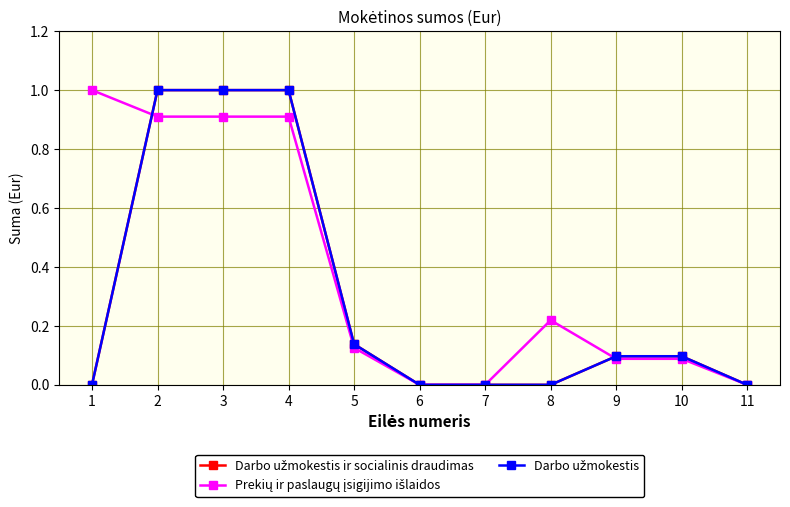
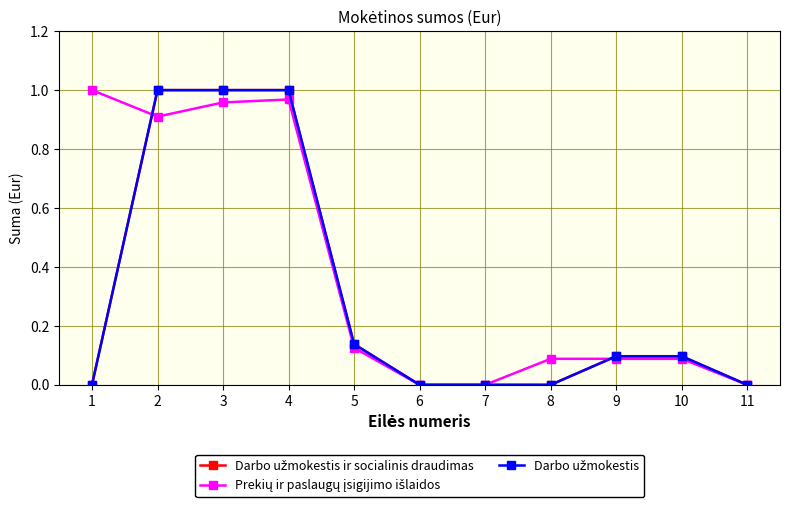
  {
    "Darbo užmokestis": {
      "1": 0.00,
      "2": 1.00,
      "3": 1.00,
      "4": 1.00,
      "5": 0.14,
      "8": 0.00,
      "9": 0.10,
      "10": 0.10
    },
    "Prekių ir paslaugų įsigijimo išlaidos": {
      "1": 1.00,
      "2": 0.91,
-     "3": 0.91,
-     "4": 0.91,
+     "3": 0.96,
+     "4": 0.97,
      "5": 0.13,
-     "8": 0.22,
+     "8": 0.09,
      "9": 0.09,
      "10": 0.09
    }
  }
